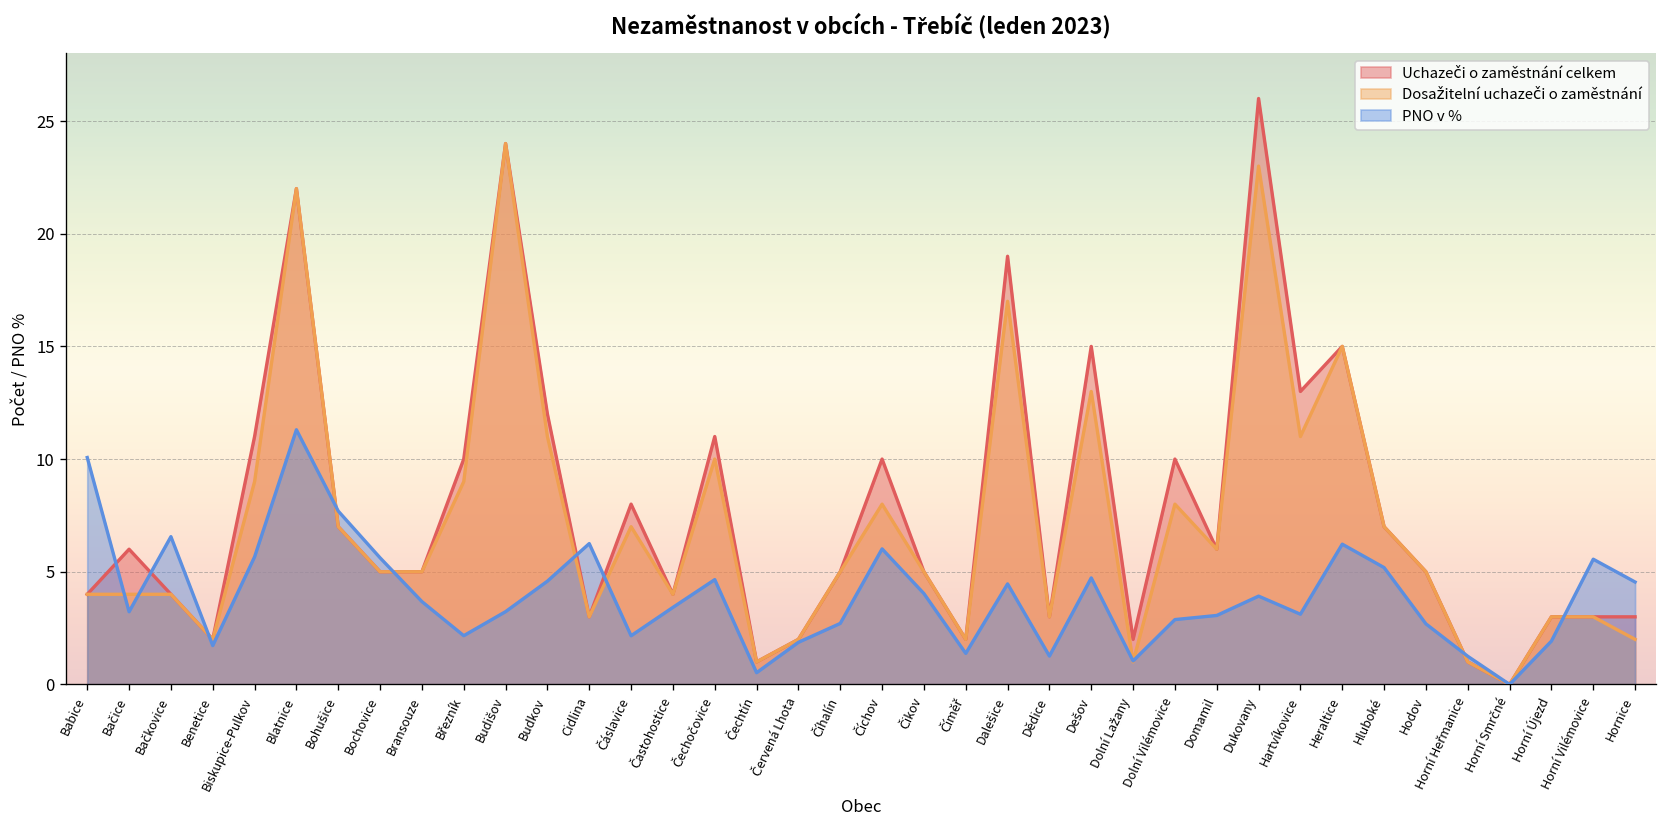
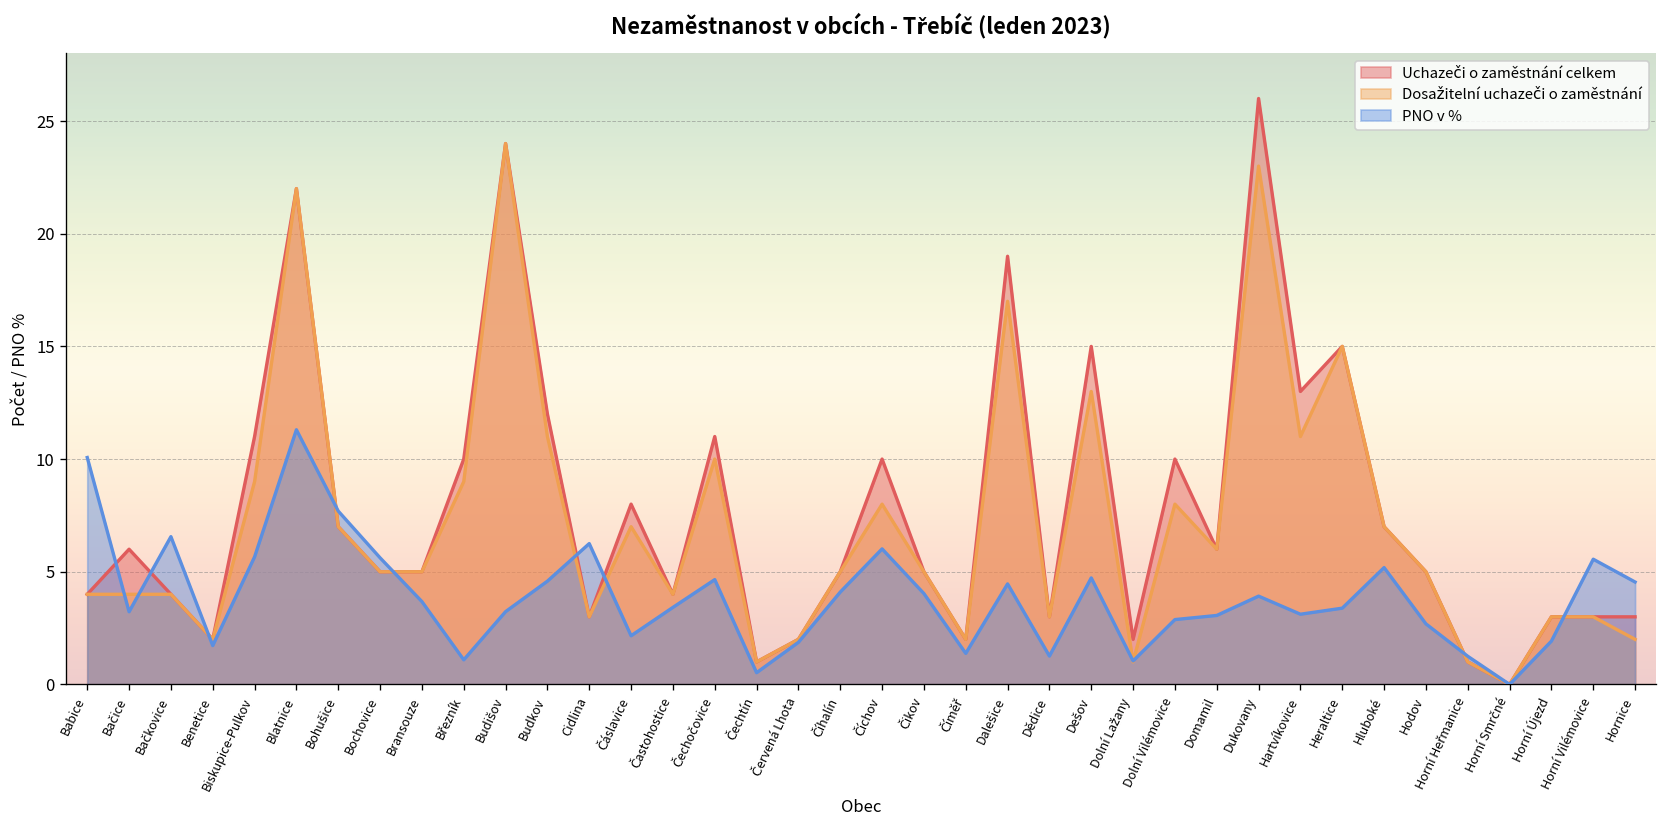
  {
    "PNO v %": {
      "Babice": 10.1,
      "Bačice": 3.2,
      "Bačkovice": 6.6,
      "Benetice": 1.7,
      "Biskupice-Pulkov": 5.7,
      "Blatnice": 11.3,
      "Bohušice": 7.7,
      "Bochovice": 5.6,
      "Bransouze": 3.7,
-     "Březník": 2.2,
+     "Březník": 1.1,
      "Budišov": 3.2,
      "Budkov": 4.6,
      "Cidlina": 6.3,
      "Čáslavice": 2.2,
      "Častohostice": 3.4,
      "Čechočovice": 4.7,
      "Čechtín": 0.5,
-     "Číhalín": 2.7,
+     "Číhalín": 4.1,
      "Číchov": 6.0,
      "Čikov": 4.0,
      "Číměř": 1.4,
      "Dalešice": 4.5,
      "Dědice": 1.3,
      "Dešov": 4.7,
      "Dolní Vilémovice": 2.9,
      "Domamil": 3.1,
      "Dukovany": 3.9,
      "Hartvíkovice": 3.1,
-     "Heraltice": 6.2,
+     "Heraltice": 3.4,
      "Hluboké": 5.2,
      "Hodov": 2.7,
      "Horní Heřmanice": 1.3,
      "Horní Újezd": 1.9,
      "Horní Vilémovice": 5.6,
      "Hornice": 4.5
    }
  }
